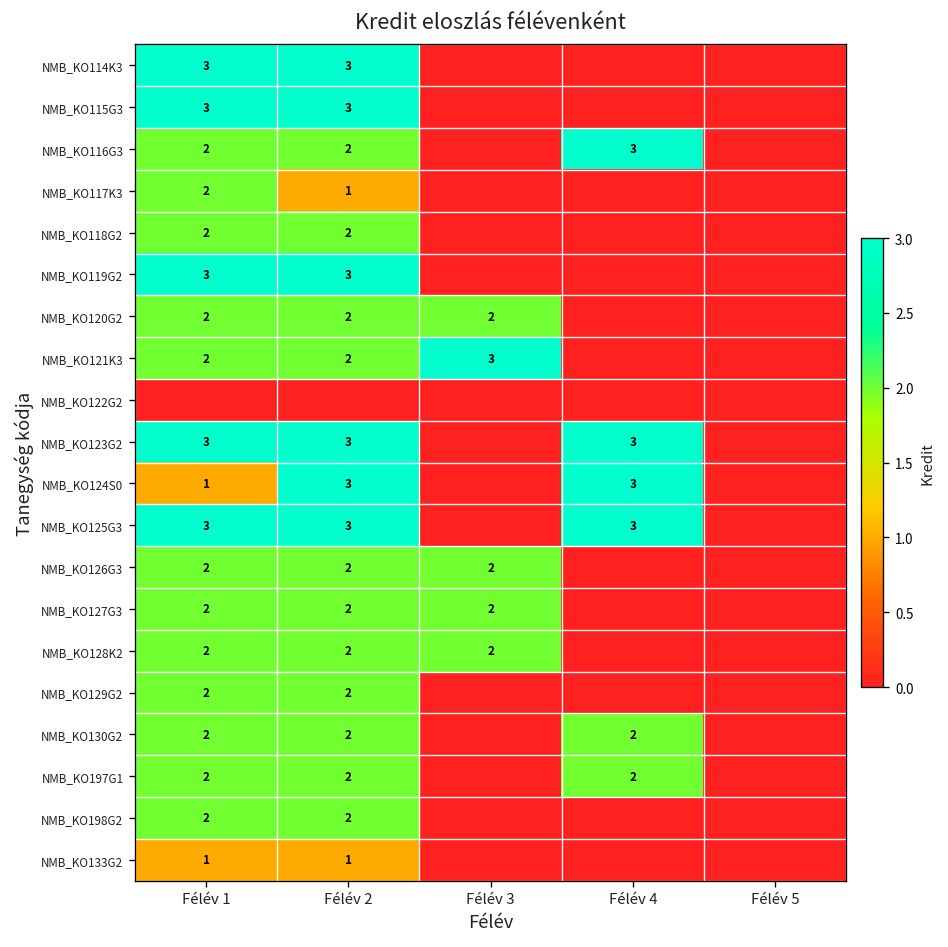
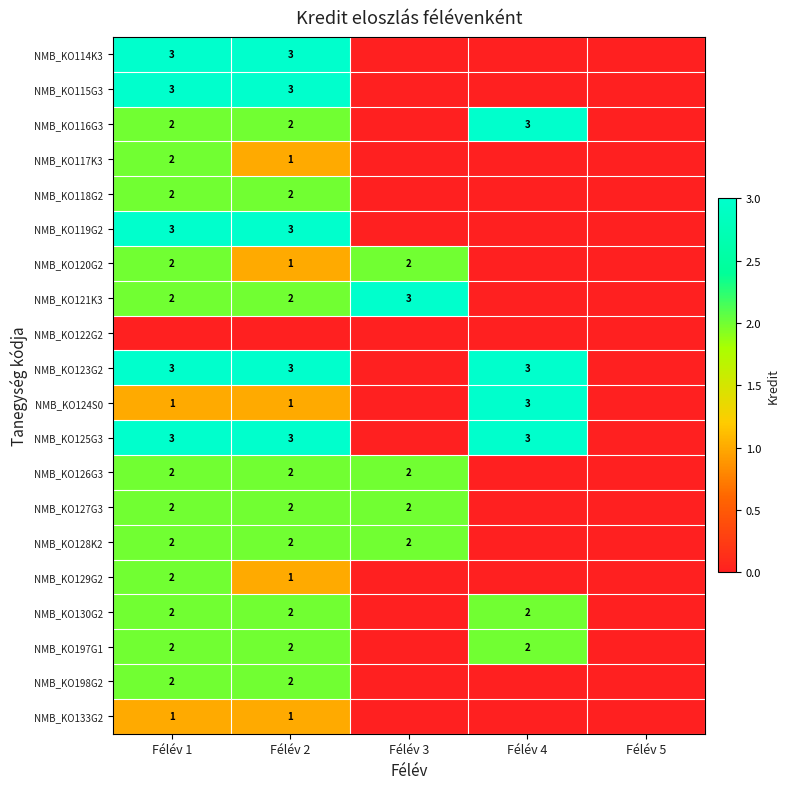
  {
    "NMB_KO114K3": {
      "Félév 1": 3,
      "Félév 2": 3
    },
    "NMB_KO115G3": {
      "Félév 1": 3,
      "Félév 2": 3
    },
    "NMB_KO116G3": {
      "Félév 1": 2,
      "Félév 2": 2,
      "Félév 4": 3
    },
    "NMB_KO117K3": {
      "Félév 1": 2,
      "Félév 2": 1
    },
    "NMB_KO118G2": {
      "Félév 1": 2,
      "Félév 2": 2
    },
    "NMB_KO119G2": {
      "Félév 1": 3,
      "Félév 2": 3
    },
    "NMB_KO120G2": {
      "Félév 1": 2,
-     "Félév 2": 2,
+     "Félév 2": 1,
      "Félév 3": 2
    },
    "NMB_KO121K3": {
      "Félév 1": 2,
      "Félév 2": 2,
      "Félév 3": 3
    },
    "NMB_KO123G2": {
      "Félév 1": 3,
      "Félév 2": 3,
      "Félév 4": 3
    },
    "NMB_KO124S0": {
      "Félév 1": 1,
-     "Félév 2": 3,
+     "Félév 2": 1,
      "Félév 4": 3
    },
    "NMB_KO125G3": {
      "Félév 1": 3,
      "Félév 2": 3,
      "Félév 4": 3
    },
    "NMB_KO126G3": {
      "Félév 1": 2,
      "Félév 2": 2,
      "Félév 3": 2
    },
    "NMB_KO127G3": {
      "Félév 1": 2,
      "Félév 2": 2,
      "Félév 3": 2
    },
    "NMB_KO128K2": {
      "Félév 1": 2,
      "Félév 2": 2,
      "Félév 3": 2
    },
    "NMB_KO129G2": {
      "Félév 1": 2,
-     "Félév 2": 2
+     "Félév 2": 1
    },
    "NMB_KO130G2": {
      "Félév 1": 2,
      "Félév 2": 2,
      "Félév 4": 2
    },
    "NMB_KO197G1": {
      "Félév 1": 2,
      "Félév 2": 2,
      "Félév 4": 2
    },
    "NMB_KO198G2": {
      "Félév 1": 2,
      "Félév 2": 2
    },
    "NMB_KO133G2": {
      "Félév 1": 1,
      "Félév 2": 1
    }
  }
